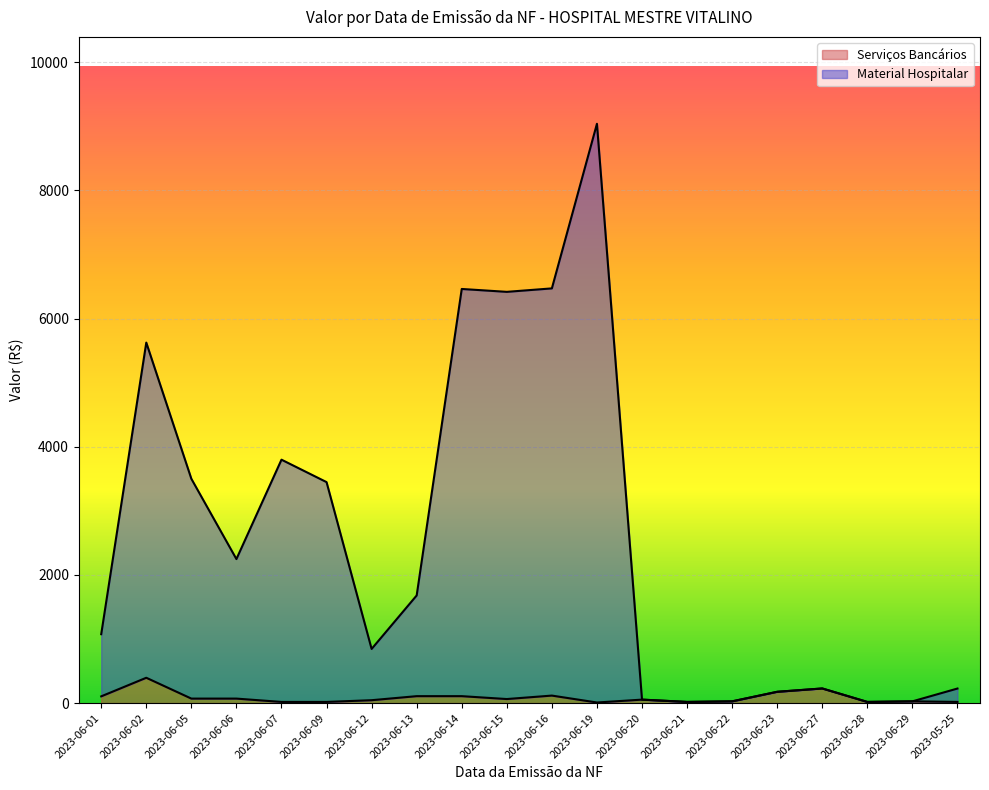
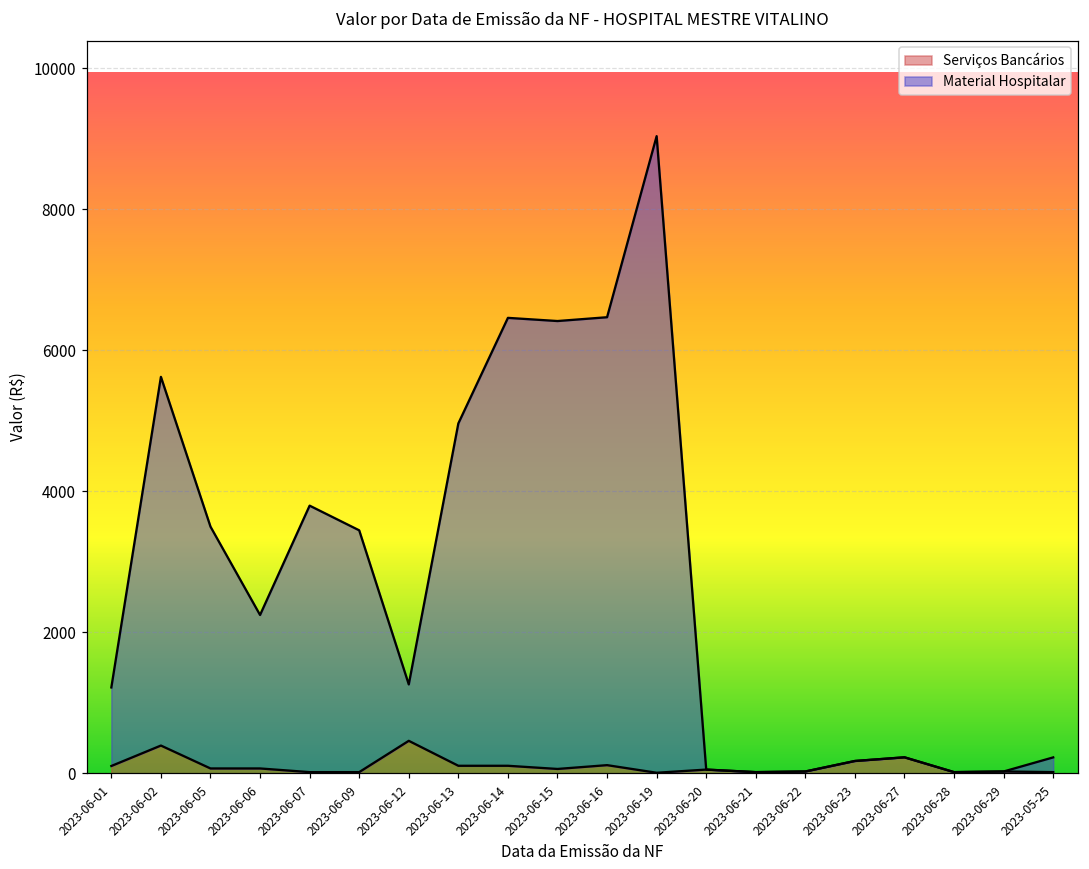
  {
    "Serviços Bancários": {
      "2023-06-01": 100,
      "2023-06-02": 400,
      "2023-06-05": 100,
      "2023-06-06": 100,
      "2023-06-07": 0,
      "2023-06-09": 0,
-     "2023-06-12": 0,
+     "2023-06-12": 500,
      "2023-06-13": 100,
      "2023-06-14": 100,
      "2023-06-15": 100,
      "2023-06-16": 100,
      "2023-06-19": 0,
      "2023-05-25": 0
    },
    "Material Hospitalar": {
-     "2023-06-01": 1000,
+     "2023-06-01": 1100,
      "2023-06-02": 5200,
      "2023-06-05": 3400,
      "2023-06-06": 2200,
      "2023-06-07": 3800,
      "2023-06-09": 3400,
      "2023-06-12": 800,
-     "2023-06-13": 1600,
+     "2023-06-13": 4900,
      "2023-06-14": 6400,
      "2023-06-15": 6400,
      "2023-06-16": 6400,
      "2023-06-19": 9000,
      "2023-05-25": 200
    }
  }
